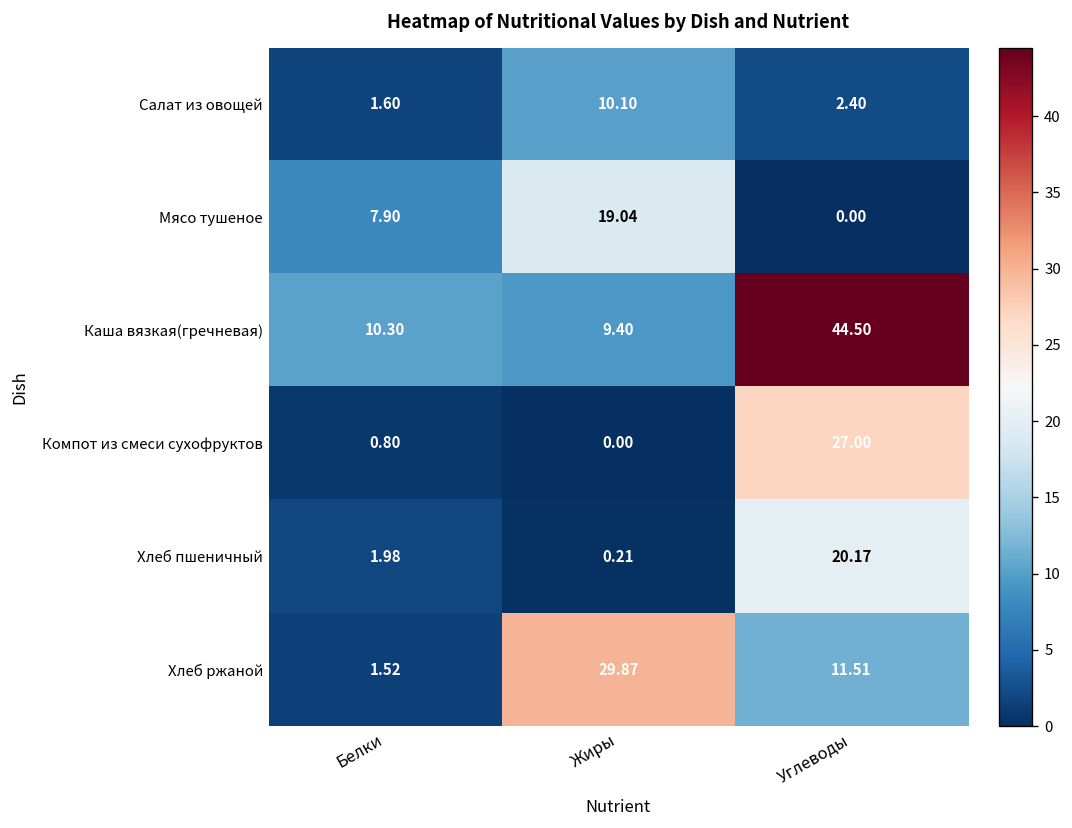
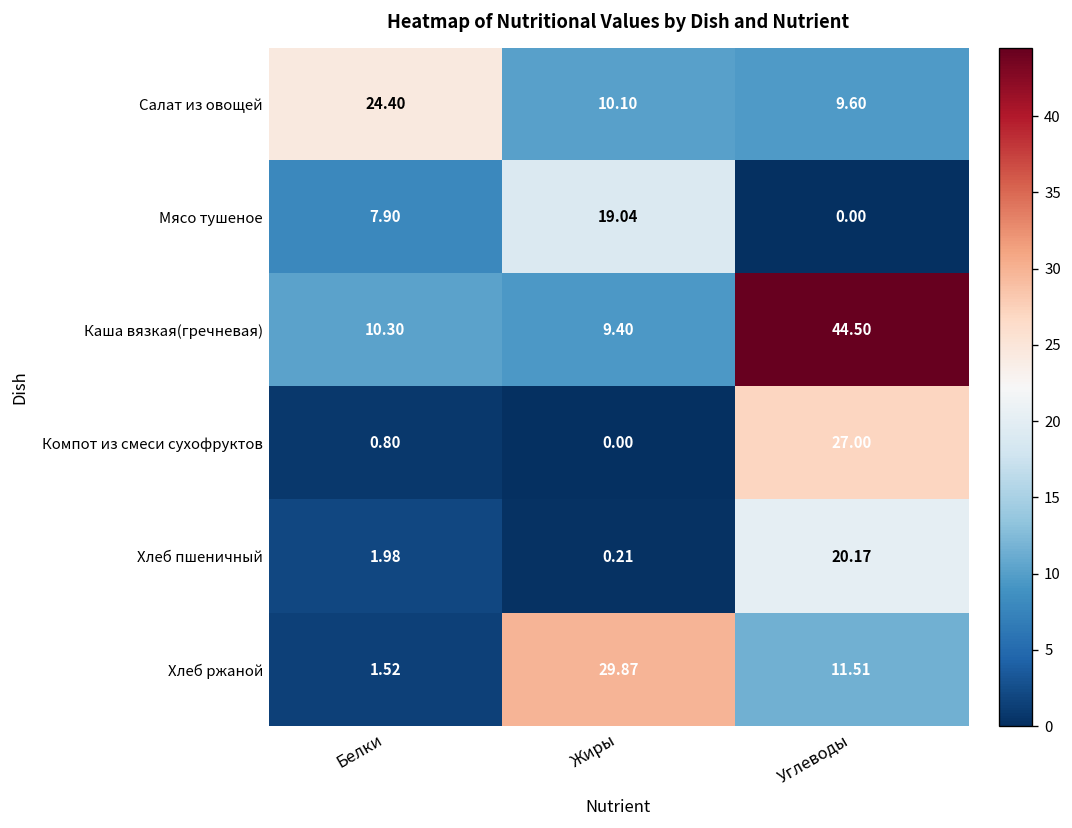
  {
    "Салат из овощей": {
-     "Белки": 1.60,
+     "Белки": 24.40,
      "Жиры": 10.10,
-     "Углеводы": 2.40
+     "Углеводы": 9.60
    },
    "Мясо тушеное": {
      "Белки": 7.90,
      "Жиры": 19.04,
      "Углеводы": 0.00
    },
    "Каша вязкая(гречневая)": {
      "Белки": 10.30,
      "Жиры": 9.40,
      "Углеводы": 44.50
    },
    "Компот из смеси сухофруктов": {
      "Белки": 0.80,
      "Жиры": 0.00,
      "Углеводы": 27.00
    },
    "Хлеб пшеничный": {
      "Белки": 1.98,
      "Жиры": 0.21,
      "Углеводы": 20.17
    },
    "Хлеб ржаной": {
      "Белки": 1.52,
      "Жиры": 29.87,
      "Углеводы": 11.51
    }
  }
